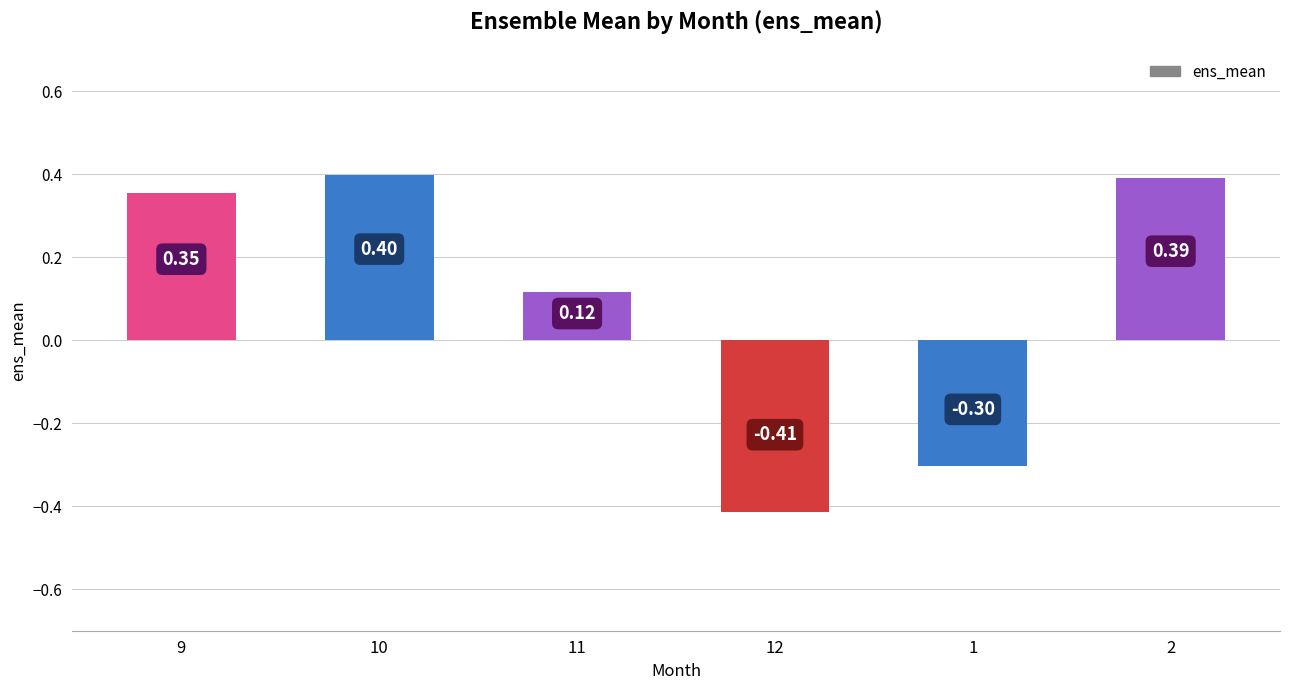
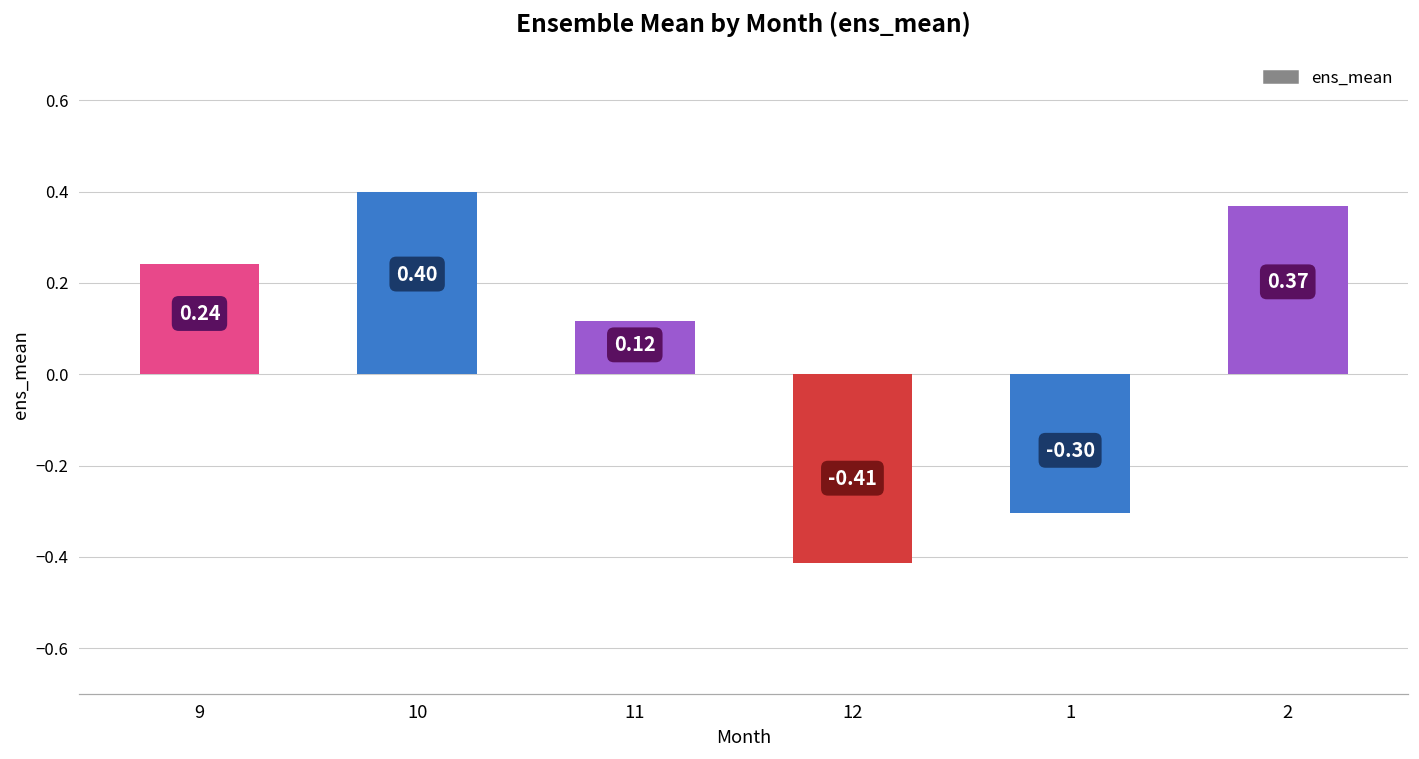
  {
-   "9": 0.35,
-   "2": 0.39
+   "9": 0.24,
+   "2": 0.37
  }
